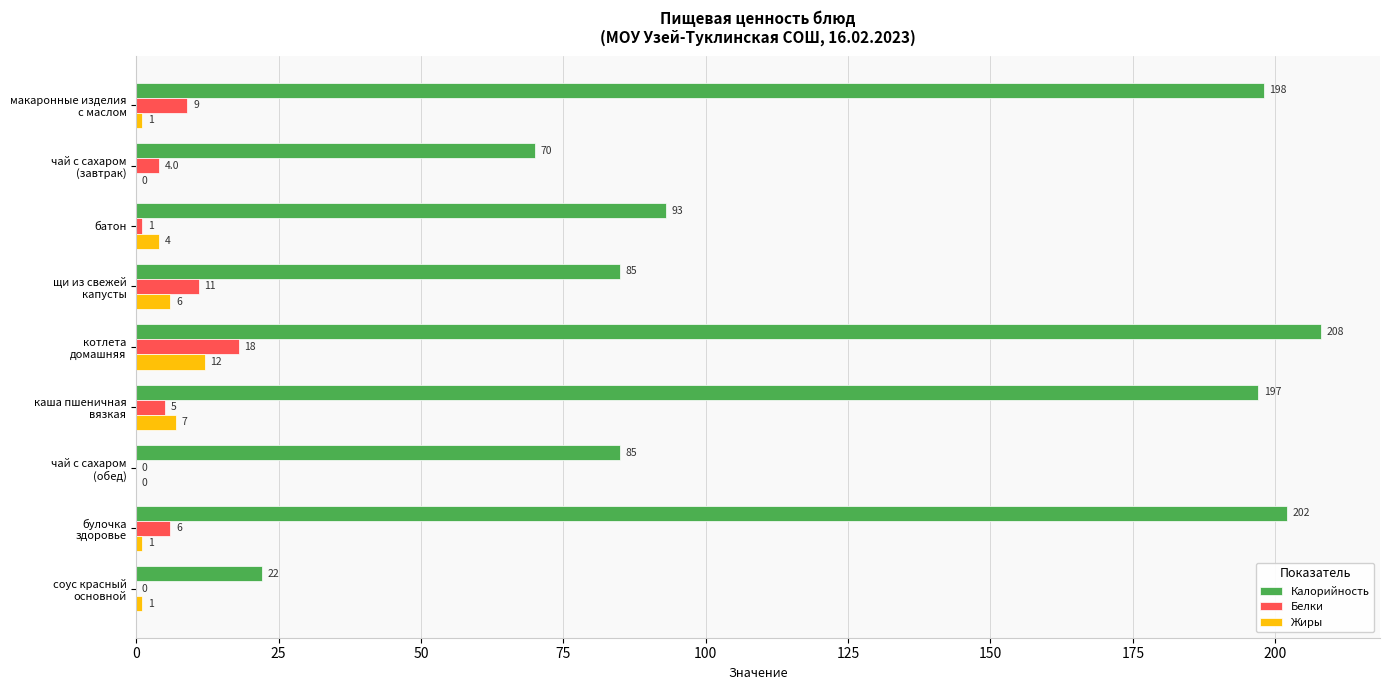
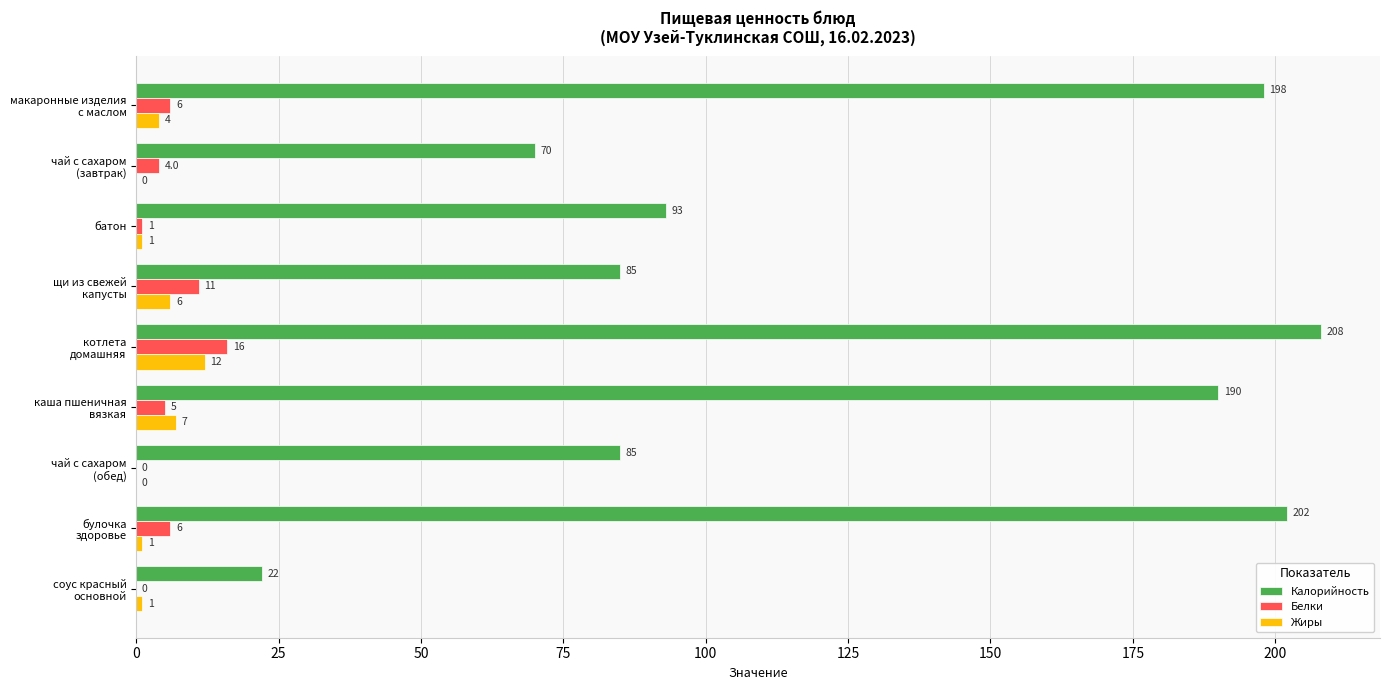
  {
    "Калорийность": {
      "макаронные изделия с маслом": 198,
      "чай с сахаром (завтрак)": 70,
      "батон": 93,
      "щи из свежей капусты": 85,
      "котлета домашняя": 208,
-     "каша пшеничная вязкая": 197,
+     "каша пшеничная вязкая": 190,
      "чай с сахаром (обед)": 85,
      "булочка здоровье": 202,
      "соус красный основной": 22
    },
    "Белки": {
-     "макаронные изделия с маслом": 9,
+     "макаронные изделия с маслом": 6,
      "чай с сахаром (завтрак)": 4.0,
      "батон": 1,
      "щи из свежей капусты": 11,
-     "котлета домашняя": 18,
+     "котлета домашняя": 16,
      "каша пшеничная вязкая": 5,
      "чай с сахаром (обед)": 0,
      "булочка здоровье": 6,
      "соус красный основной": 0
    },
    "Жиры": {
-     "макаронные изделия с маслом": 1,
+     "макаронные изделия с маслом": 4,
      "чай с сахаром (завтрак)": 0,
-     "батон": 4,
+     "батон": 1,
      "щи из свежей капусты": 6,
      "котлета домашняя": 12,
      "каша пшеничная вязкая": 7,
      "чай с сахаром (обед)": 0,
      "булочка здоровье": 1,
      "соус красный основной": 1
    }
  }
